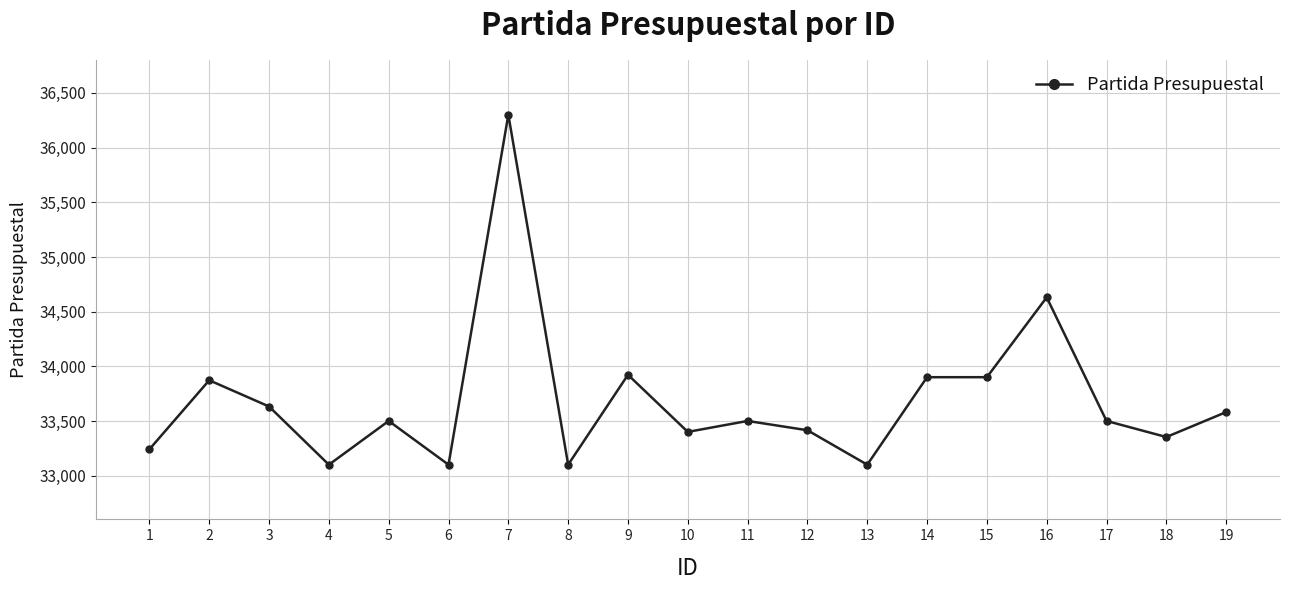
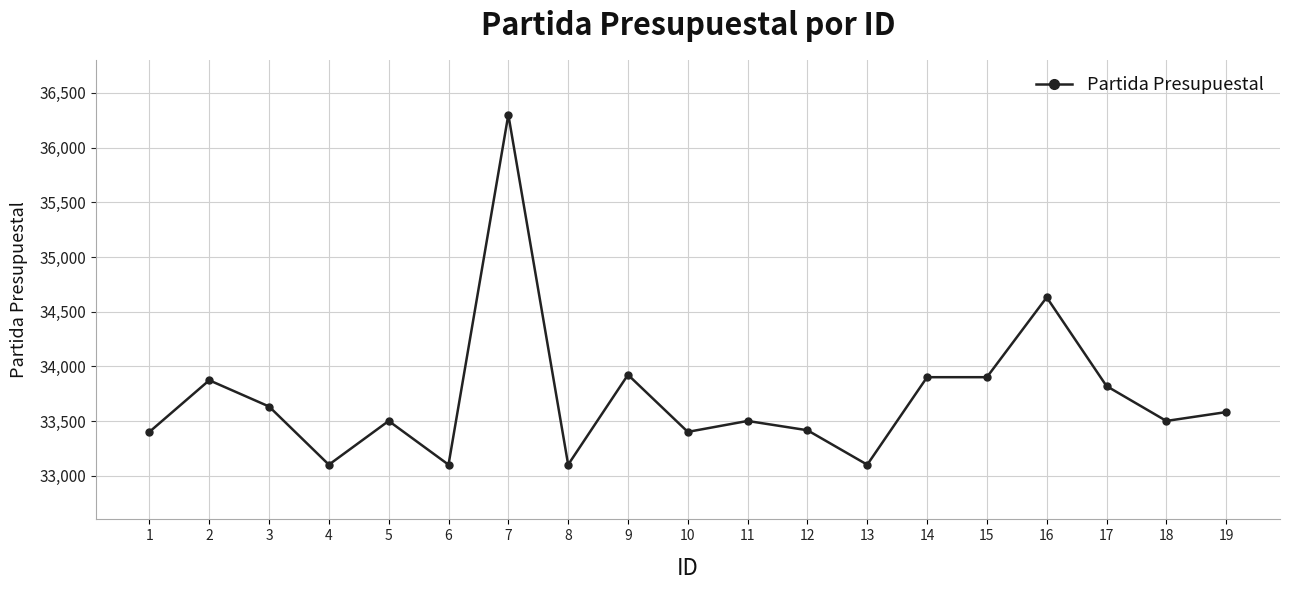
  {
-   "1": "33,240",
+   "1": "33,400",
    "2": "33,870",
    "3": "33,630",
    "4": "33,100",
    "5": "33,500",
    "6": "33,100",
    "7": "36,300",
    "8": "33,100",
    "9": "33,920",
    "10": "33,400",
    "11": "33,500",
    "12": "33,420",
    "13": "33,100",
    "14": "33,900",
    "15": "33,900",
    "16": "34,630",
-   "17": "33,500",
-   "18": "33,350",
+   "17": "33,820",
+   "18": "33,500",
    "19": "33,580"
  }
